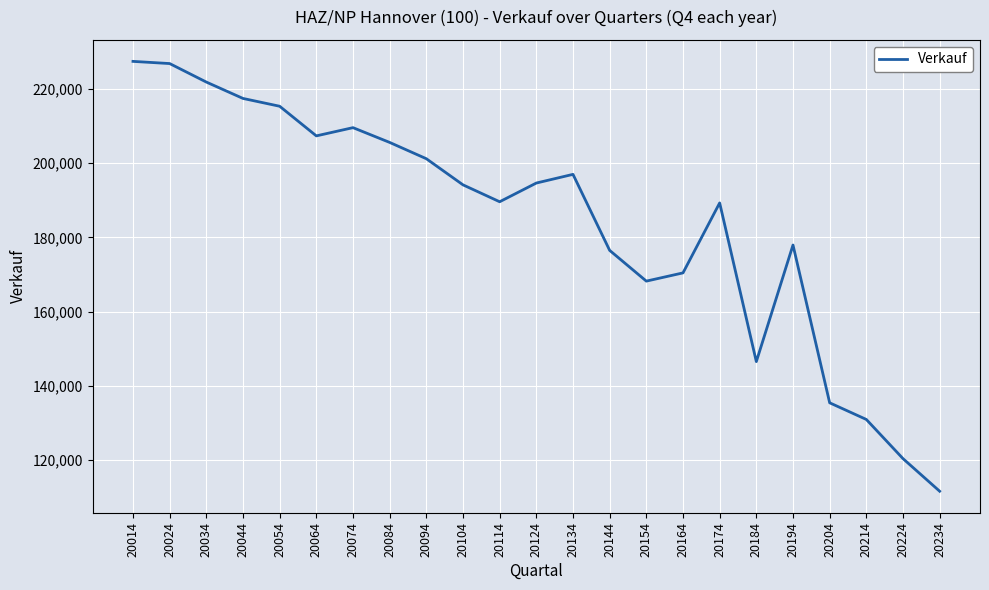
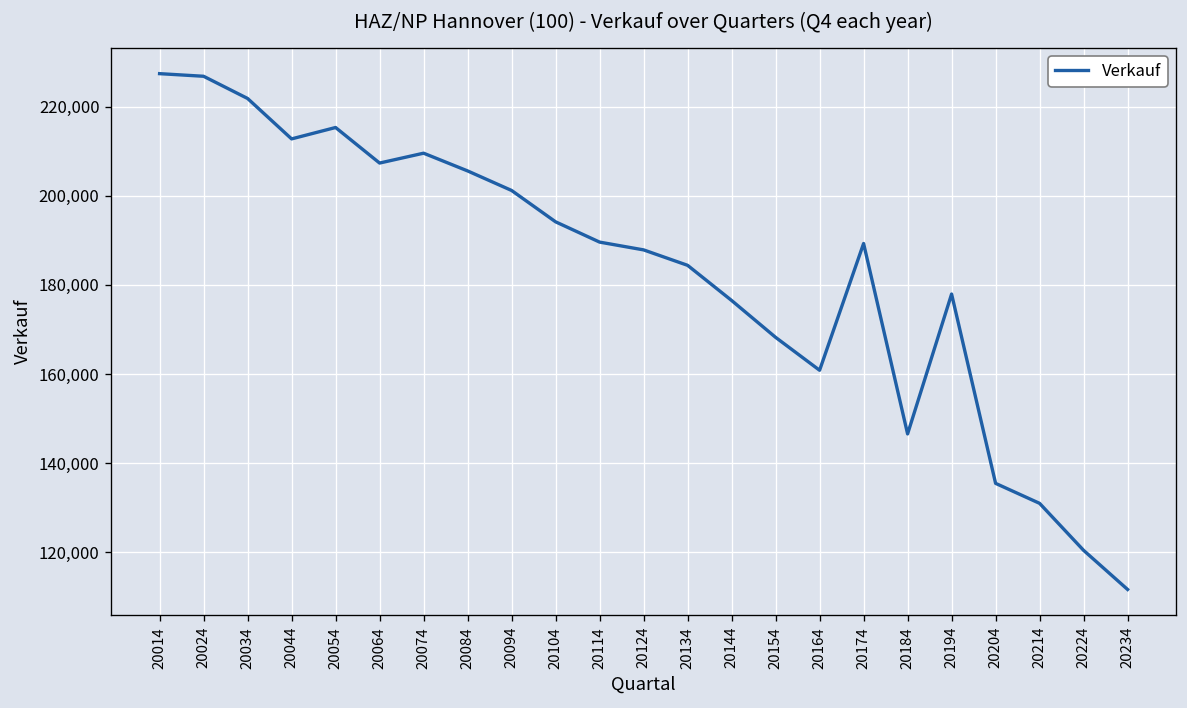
  {
    "20014": "227,000",
    "20024": "227,000",
    "20034": "222,000",
-   "20044": "217,000",
+   "20044": "213,000",
    "20054": "215,000",
    "20064": "207,000",
    "20074": "210,000",
    "20084": "206,000",
    "20094": "201,000",
    "20104": "194,000",
    "20114": "190,000",
-   "20124": "195,000",
-   "20134": "197,000",
+   "20124": "188,000",
+   "20134": "184,000",
    "20144": "177,000",
    "20154": "168,000",
-   "20164": "170,000",
+   "20164": "161,000",
    "20174": "189,000",
    "20184": "147,000",
    "20194": "178,000",
    "20204": "135,000",
    "20214": "131,000",
    "20224": "120,000",
    "20234": "112,000"
  }
